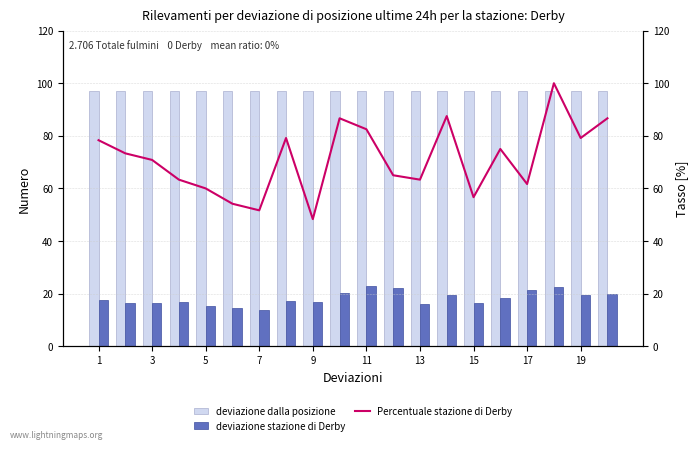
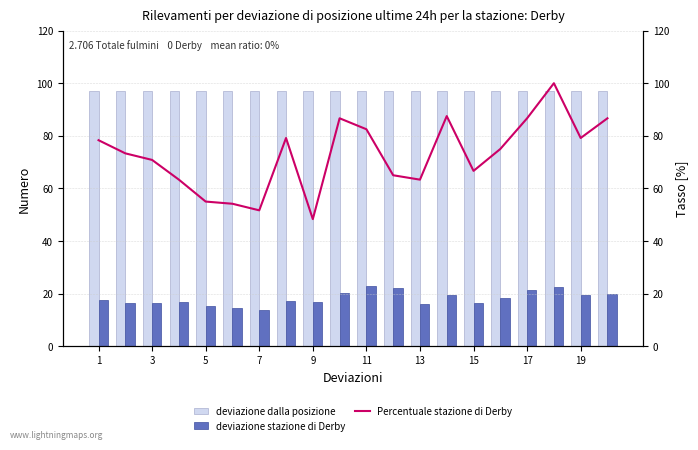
  {
    "Percentuale stazione di Derby": {
      "1": 78,
      "3": 71,
-     "5": 60,
+     "5": 55,
      "7": 52,
      "9": 48,
      "11": 83,
      "13": 63,
-     "15": 57,
-     "17": 62,
+     "15": 67,
+     "17": 87,
      "19": 79
    }
  }
